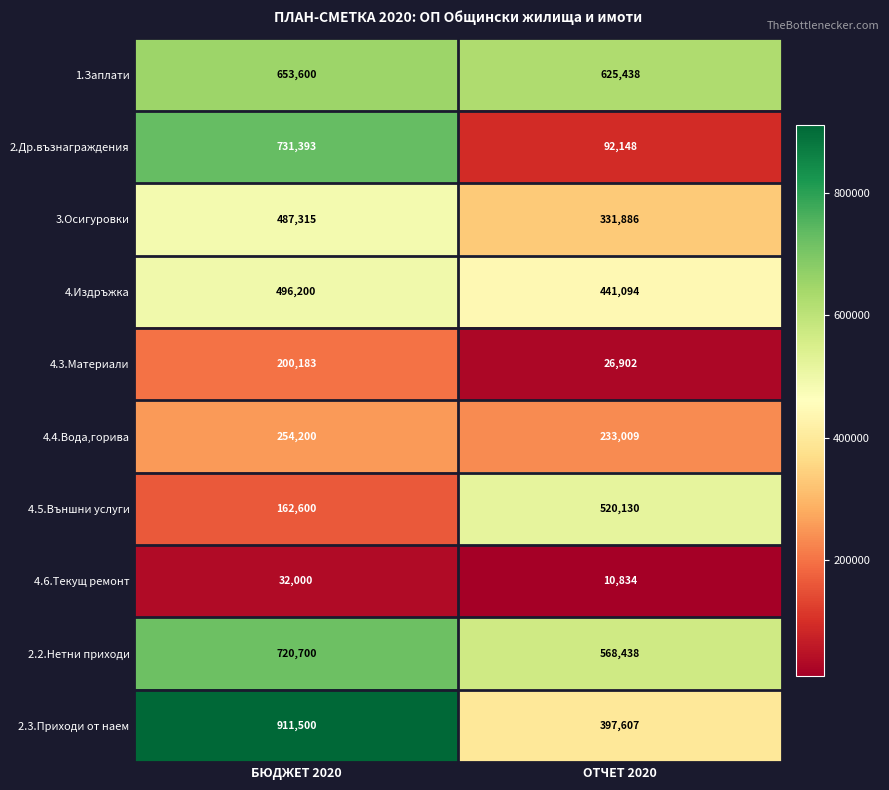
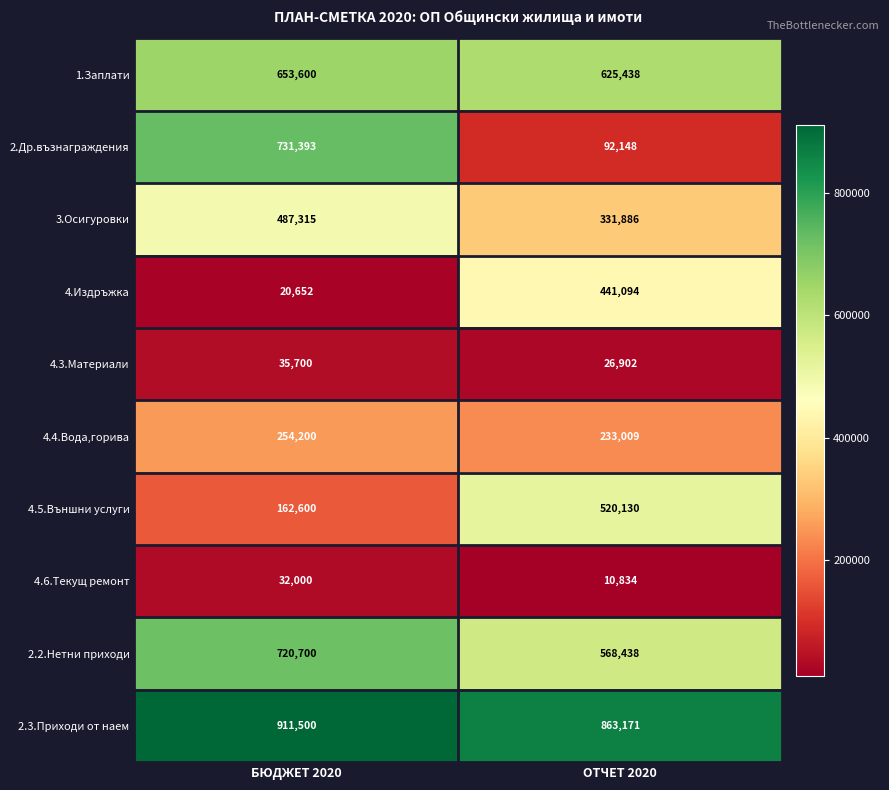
  {
    "1.Заплати": {
      "БЮДЖЕТ 2020": "653,600",
      "ОТЧЕТ 2020": "625,438"
    },
    "2.Др.възнаграждения": {
      "БЮДЖЕТ 2020": "731,393",
      "ОТЧЕТ 2020": "92,148"
    },
    "3.Осигуровки": {
      "БЮДЖЕТ 2020": "487,315",
      "ОТЧЕТ 2020": "331,886"
    },
    "4.Издръжка": {
-     "БЮДЖЕТ 2020": "496,200",
+     "БЮДЖЕТ 2020": "20,652",
      "ОТЧЕТ 2020": "441,094"
    },
    "4.3.Материали": {
-     "БЮДЖЕТ 2020": "200,183",
+     "БЮДЖЕТ 2020": "35,700",
      "ОТЧЕТ 2020": "26,902"
    },
    "4.4.Вода,горива": {
      "БЮДЖЕТ 2020": "254,200",
      "ОТЧЕТ 2020": "233,009"
    },
    "4.5.Външни услуги": {
      "БЮДЖЕТ 2020": "162,600",
      "ОТЧЕТ 2020": "520,130"
    },
    "4.6.Текущ ремонт": {
      "БЮДЖЕТ 2020": "32,000",
      "ОТЧЕТ 2020": "10,834"
    },
    "2.2.Нетни приходи": {
      "БЮДЖЕТ 2020": "720,700",
      "ОТЧЕТ 2020": "568,438"
    },
    "2.3.Приходи от наем": {
      "БЮДЖЕТ 2020": "911,500",
-     "ОТЧЕТ 2020": "397,607"
+     "ОТЧЕТ 2020": "863,171"
    }
  }
